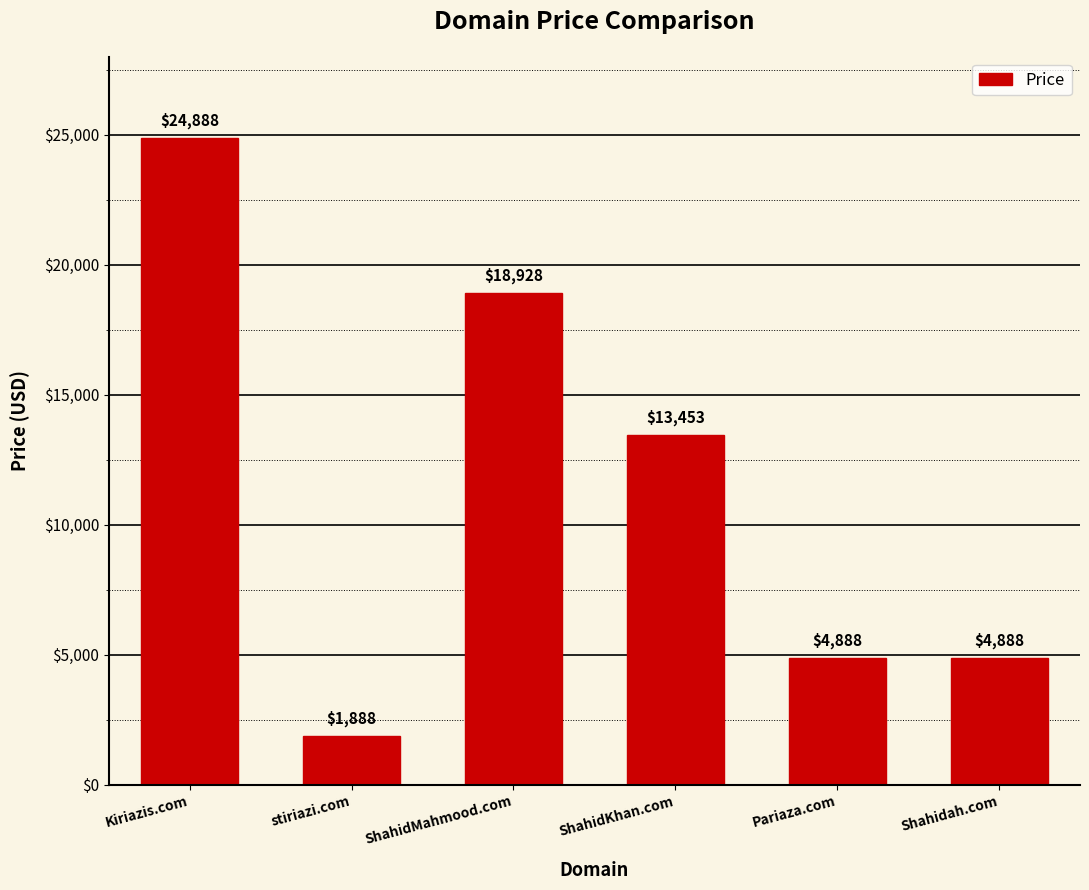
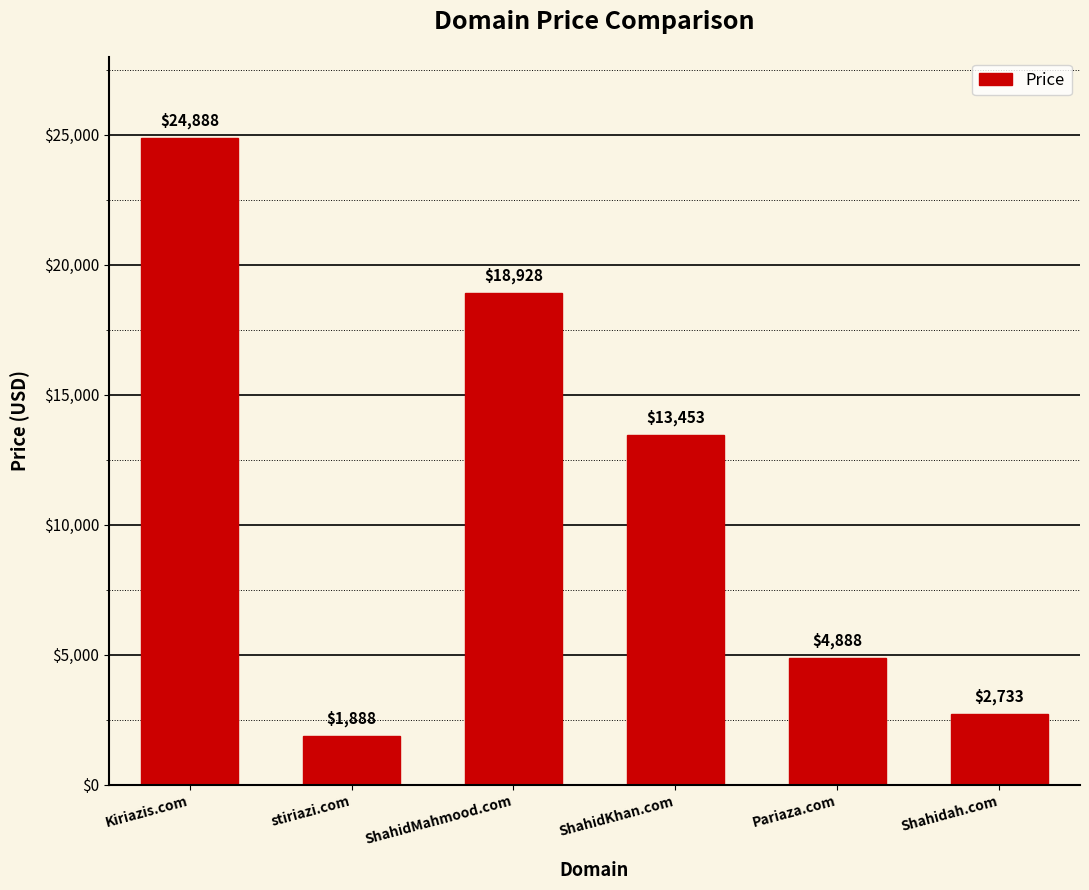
  {
    "Kiriazis.com": "$24,888",
    "stiriazi.com": "$1,888",
    "ShahidMahmood.com": "$18,928",
    "ShahidKhan.com": "$13,453",
    "Pariaza.com": "$4,888",
-   "Shahidah.com": "$4,888"
+   "Shahidah.com": "$2,733"
  }
